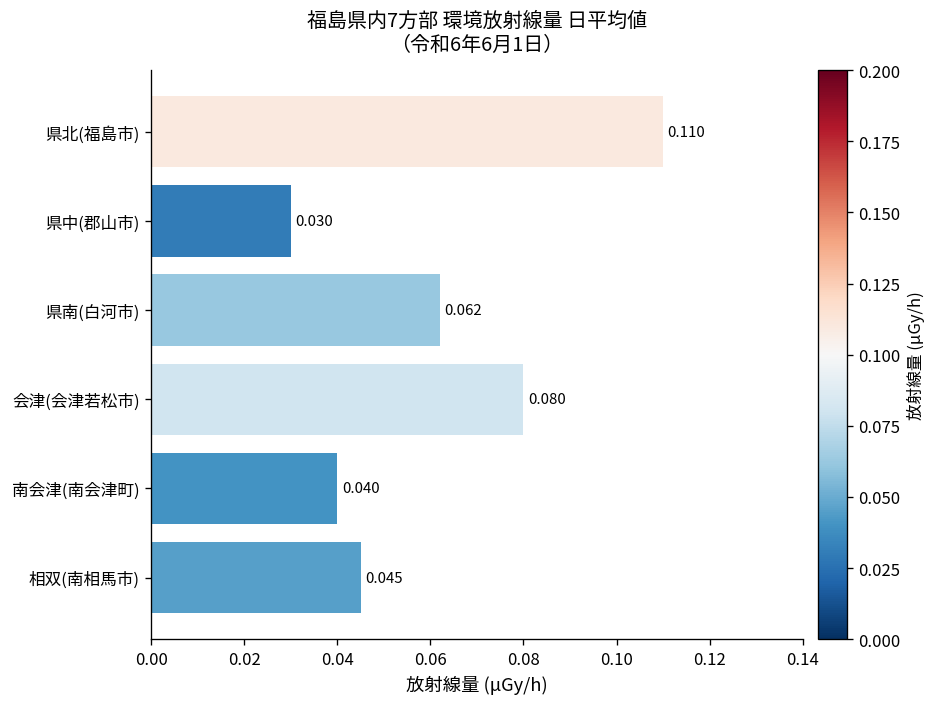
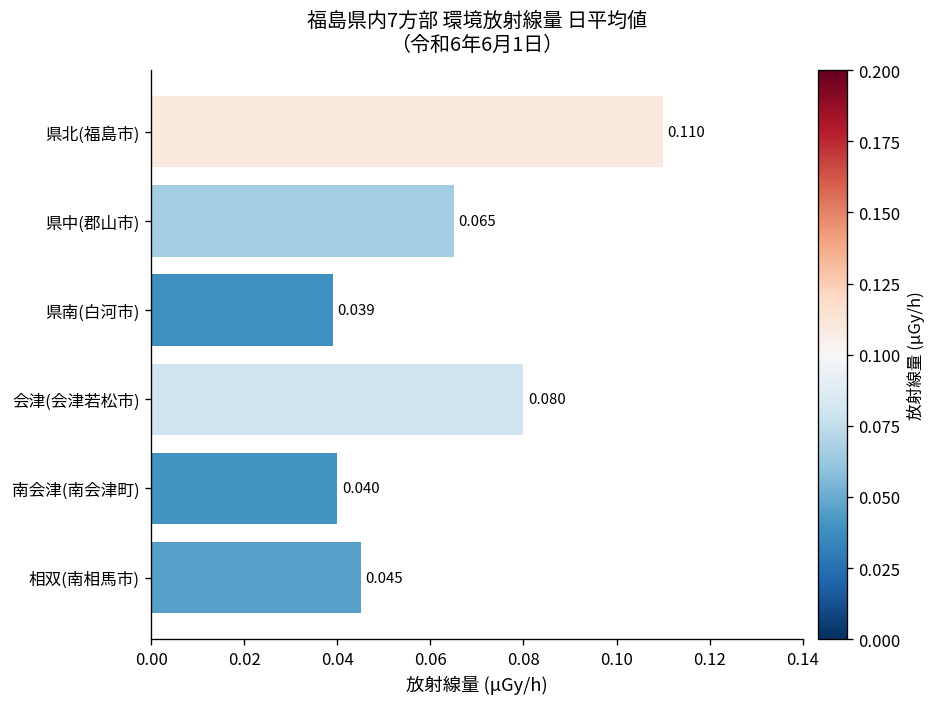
  {
    "県北(福島市)": 0.110,
-   "県中(郡山市)": 0.030,
-   "県南(白河市)": 0.062,
+   "県中(郡山市)": 0.065,
+   "県南(白河市)": 0.039,
    "会津(会津若松市)": 0.080,
    "南会津(南会津町)": 0.040,
    "相双(南相馬市)": 0.045
  }
